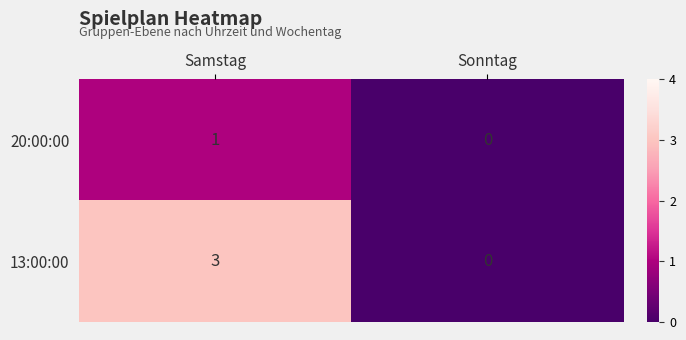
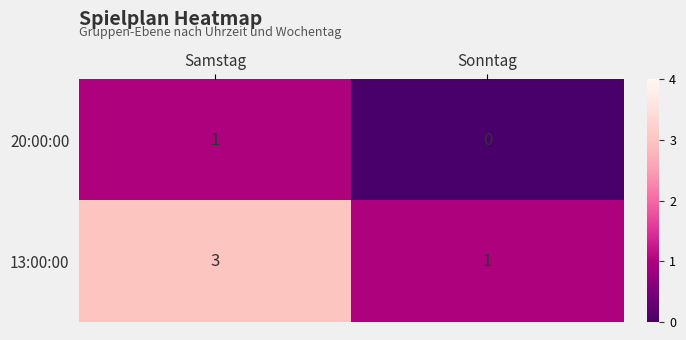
  {
    "20:00:00": {
      "Samstag": 1,
      "Sonntag": 0
    },
    "13:00:00": {
      "Samstag": 3,
-     "Sonntag": 0
+     "Sonntag": 1
    }
  }
